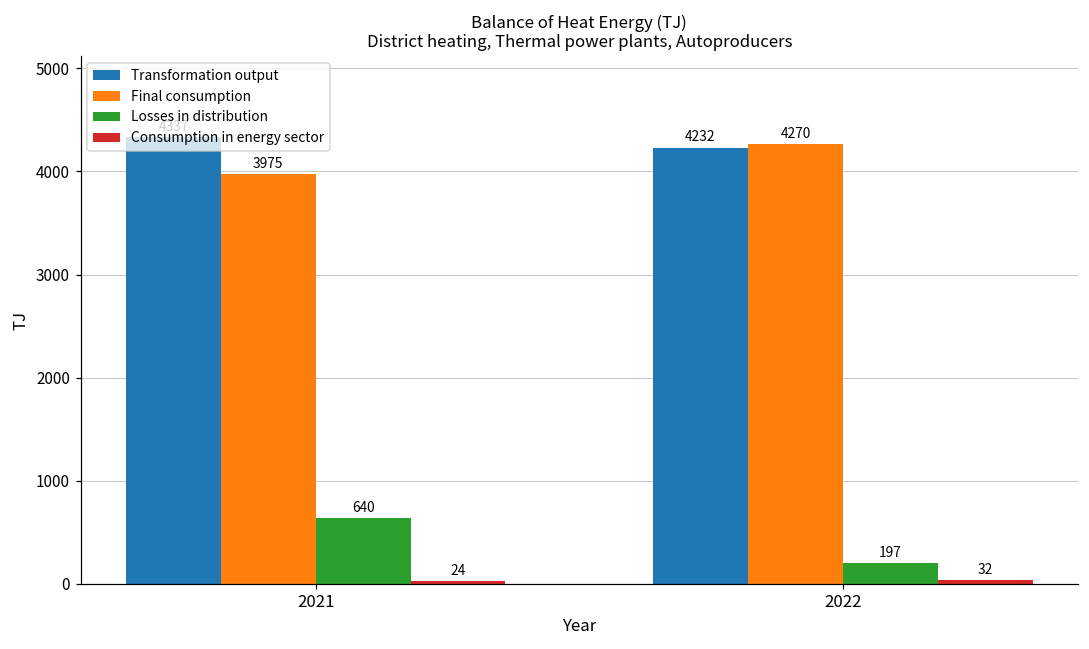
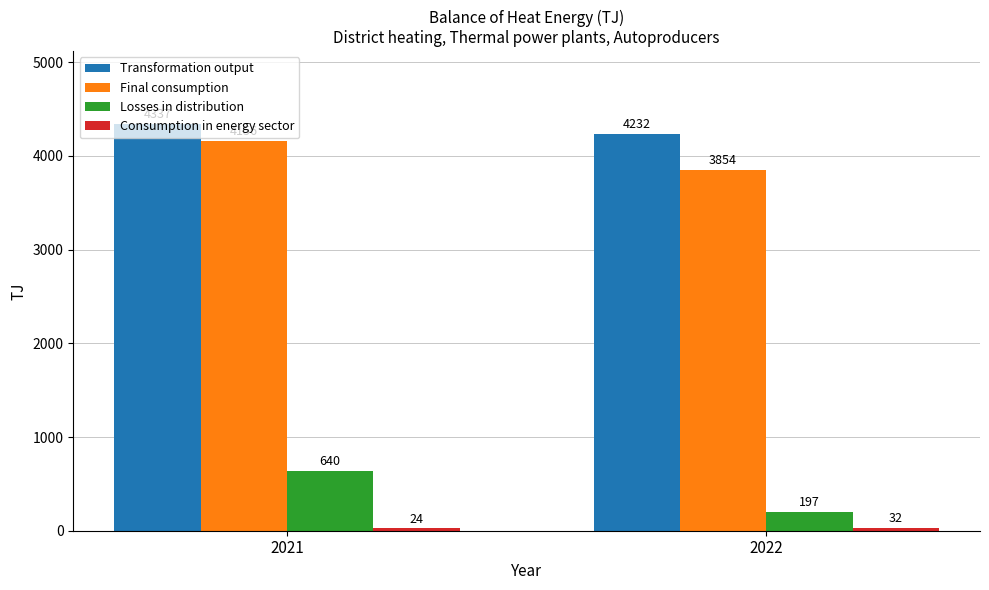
  {
    "Transformation output": {
      "2022": 4232
    },
    "Final consumption": {
-     "2021": 4000,
-     "2022": 4270
+     "2021": 4200,
+     "2022": 3854
    },
    "Losses in distribution": {
      "2021": 640,
      "2022": 197
    },
    "Consumption in energy sector": {
      "2021": 24,
      "2022": 32
    }
  }
